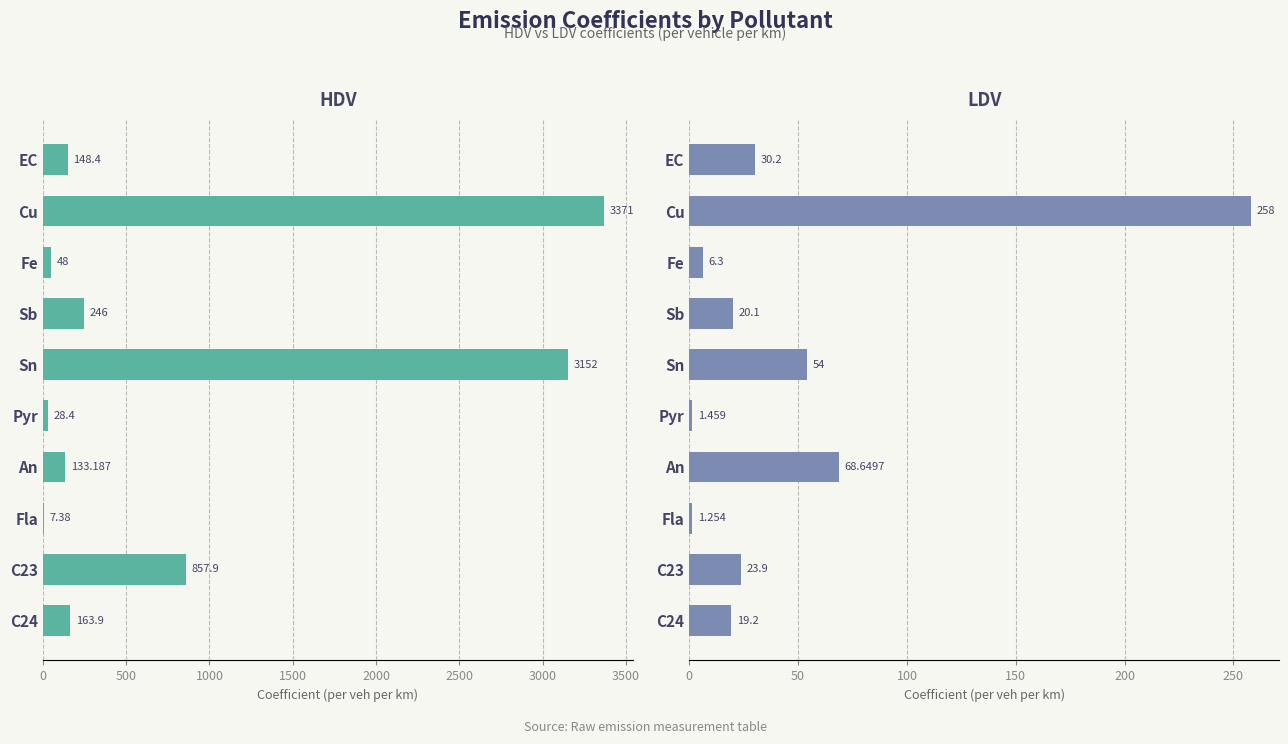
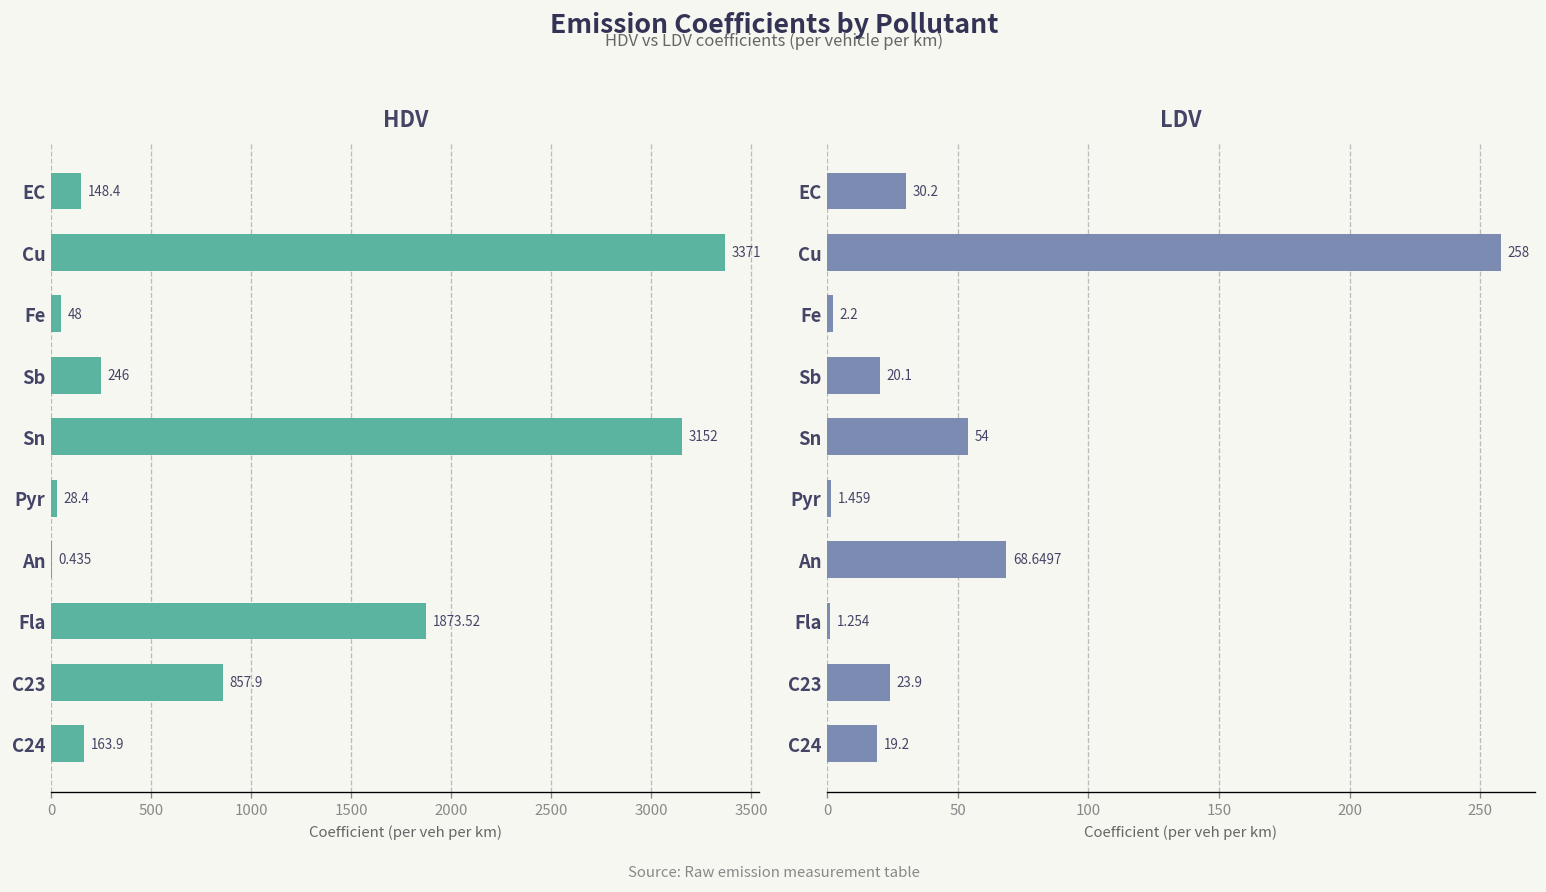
  {
    "HDV": {
      "EC": 148.4,
      "Cu": 3371,
      "Fe": 48,
      "Sb": 246,
      "Sn": 3152,
      "Pyr": 28.4,
-     "An": 133.187,
-     "Fla": 7.38,
+     "An": 0.435,
+     "Fla": 1873.52,
      "C23": 857.9,
      "C24": 163.9
    },
    "LDV": {
      "EC": 30.2,
      "Cu": 258,
-     "Fe": 6.3,
+     "Fe": 2.2,
      "Sb": 20.1,
      "Sn": 54,
      "Pyr": 1.459,
      "An": 68.6497,
      "Fla": 1.254,
      "C23": 23.9,
      "C24": 19.2
    }
  }
